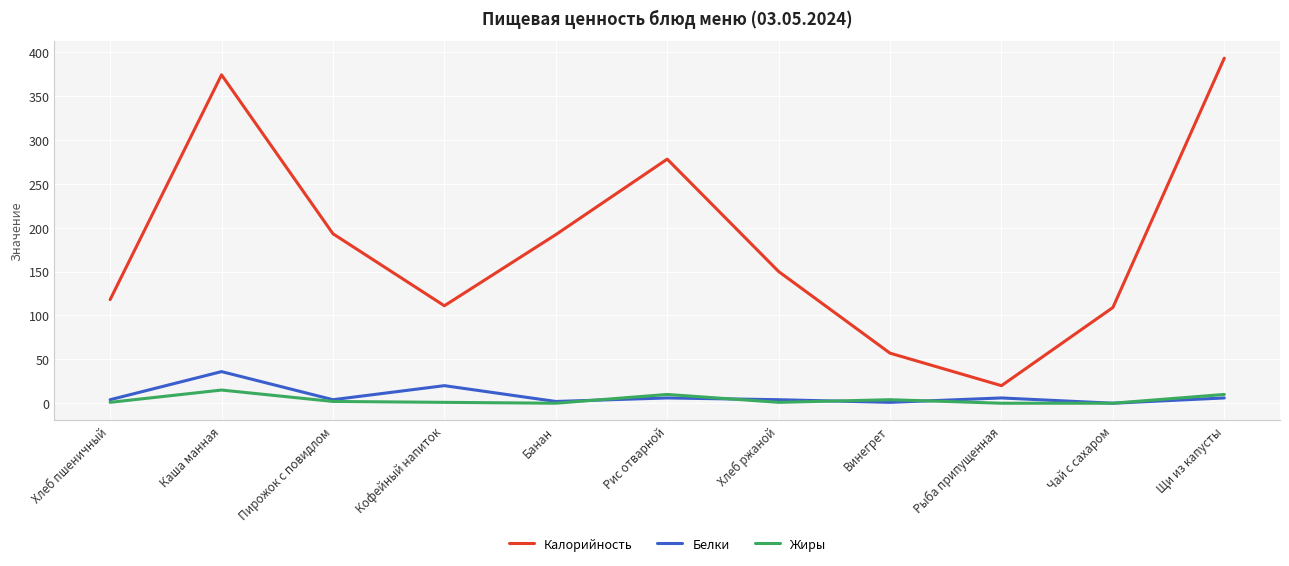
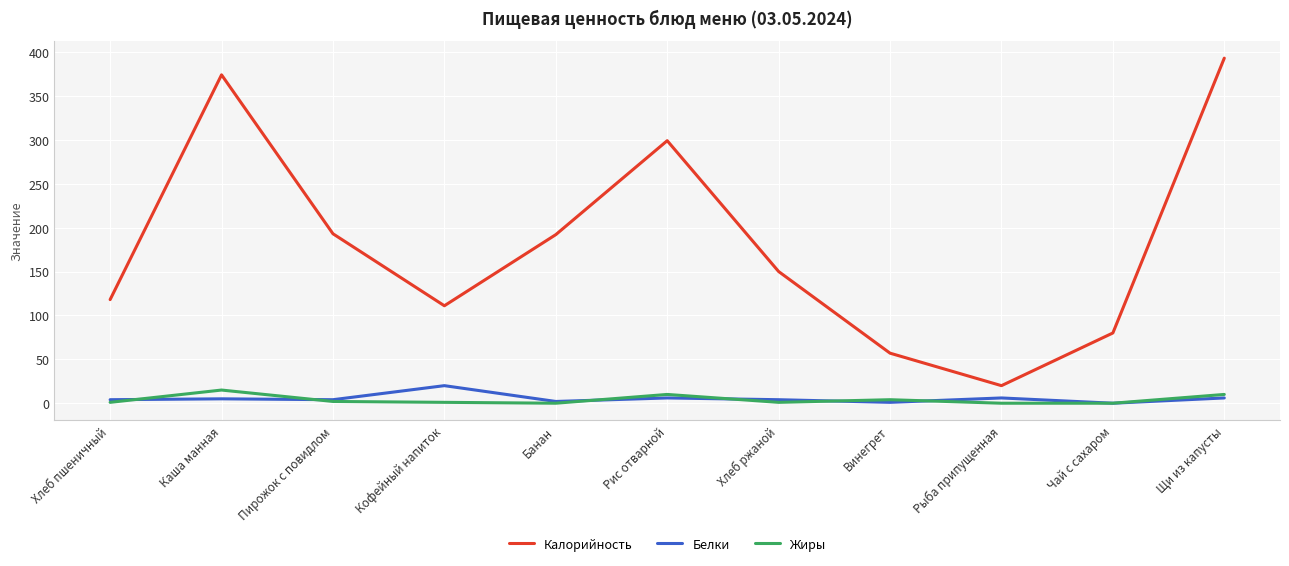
  {
    "Калорийность": {
      "Хлеб пшеничный": 120,
      "Каша манная": 370,
      "Пирожок с повидлом": 190,
      "Кофейный напиток": 110,
      "Банан": 190,
-     "Рис отварной": 280,
+     "Рис отварной": 300,
      "Хлеб ржаной": 150,
      "Винегрет": 60,
      "Рыба припущенная": 20,
-     "Чай с сахаром": 110,
+     "Чай с сахаром": 80,
      "Щи из капусты": 390
    },
    "Белки": {
      "Хлеб пшеничный": 0,
-     "Каша манная": 40,
+     "Каша манная": 10,
      "Кофейный напиток": 20,
      "Рис отварной": 10,
      "Хлеб ржаной": 0,
      "Винегрет": 0,
      "Рыба припущенная": 10,
      "Щи из капусты": 10
    },
    "Жиры": {
      "Хлеб пшеничный": 0,
      "Каша манная": 20,
      "Кофейный напиток": 0,
      "Рис отварной": 10,
      "Хлеб ржаной": 0,
      "Винегрет": 0,
      "Рыба припущенная": 0,
      "Щи из капусты": 10
    }
  }
